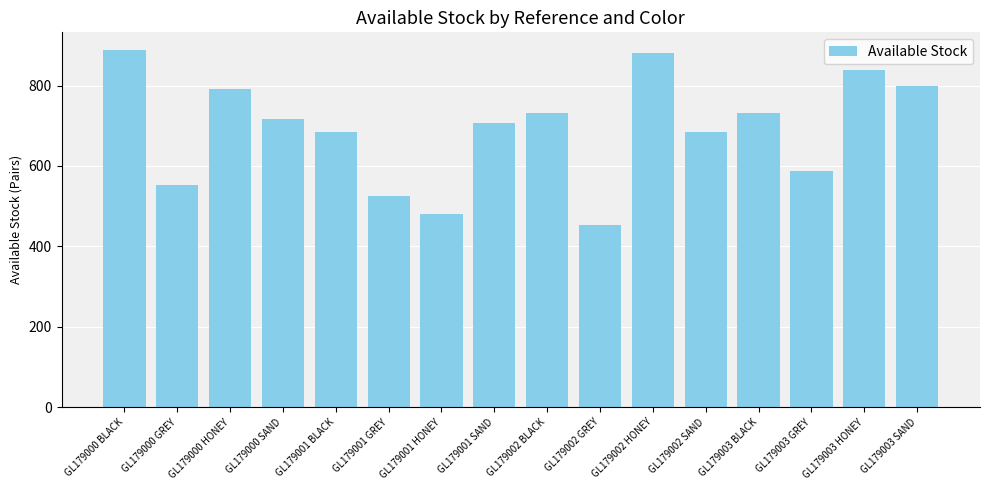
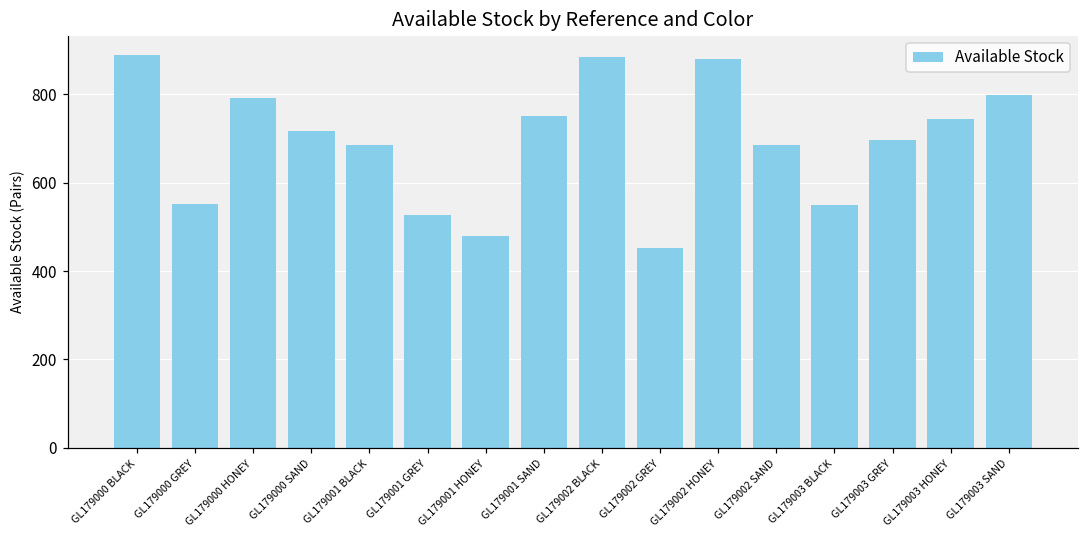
  {
    "GL179000 BLACK": 890,
    "GL179000 GREY": 550,
    "GL179000 HONEY": 790,
    "GL179000 SAND": 720,
    "GL179001 BLACK": 680,
    "GL179001 GREY": 530,
    "GL179001 HONEY": 480,
-   "GL179001 SAND": 710,
-   "GL179002 BLACK": 730,
+   "GL179001 SAND": 750,
+   "GL179002 BLACK": 880,
    "GL179002 GREY": 450,
    "GL179002 HONEY": 880,
    "GL179002 SAND": 680,
-   "GL179003 BLACK": 730,
-   "GL179003 GREY": 590,
-   "GL179003 HONEY": 840,
+   "GL179003 BLACK": 550,
+   "GL179003 GREY": 700,
+   "GL179003 HONEY": 740,
    "GL179003 SAND": 800
  }
